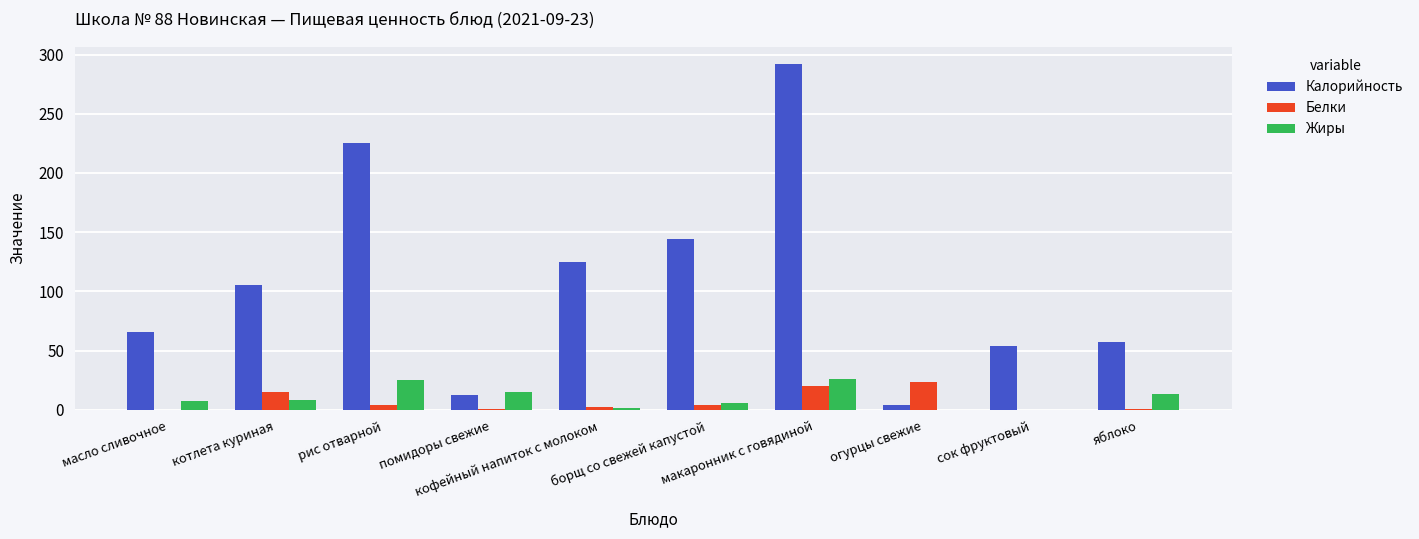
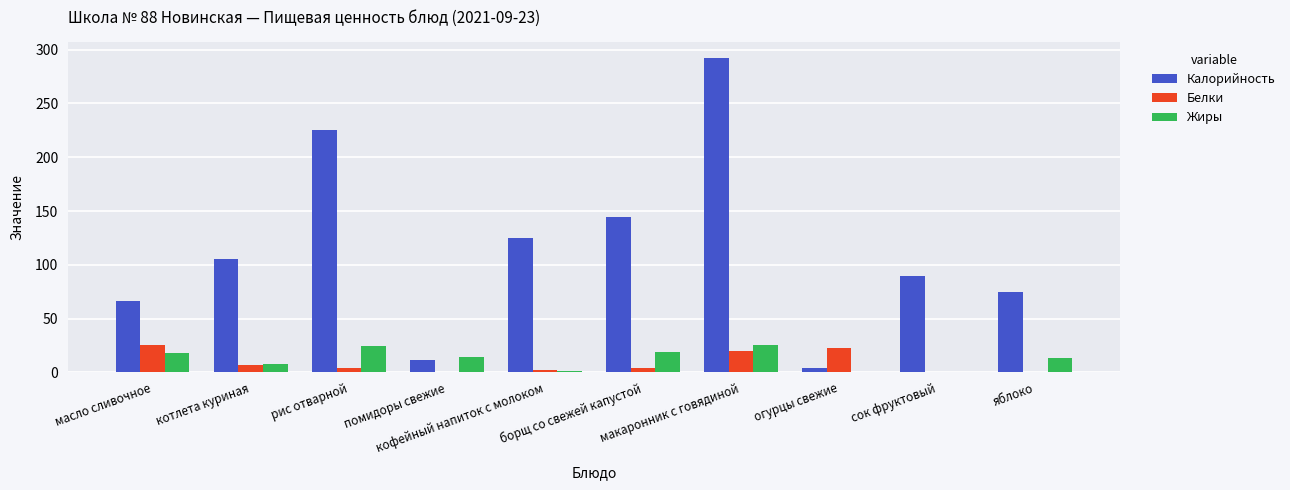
  {
    "Калорийность": {
      "масло сливочное": 66,
      "котлета куриная": 105,
      "рис отварной": 225,
      "помидоры свежие": 12,
      "кофейный напиток с молоком": 125,
      "борщ со свежей капустой": 144,
      "макаронник с говядиной": 292,
      "огурцы свежие": 4,
-     "сок фруктовый": 54,
-     "яблоко": 57
+     "сок фруктовый": 90,
+     "яблоко": 75
    },
    "Белки": {
-     "масло сливочное": 0,
-     "котлета куриная": 15,
+     "масло сливочное": 26,
+     "котлета куриная": 7,
      "рис отварной": 4,
      "борщ со свежей капустой": 4,
      "макаронник с говядиной": 20,
      "огурцы свежие": 23,
      "сок фруктовый": 0
    },
    "Жиры": {
-     "масло сливочное": 8,
+     "масло сливочное": 19,
      "котлета куриная": 8,
      "рис отварной": 25,
      "помидоры свежие": 15,
-     "борщ со свежей капустой": 6,
+     "борщ со свежей капустой": 19,
      "макаронник с говядиной": 26,
      "огурцы свежие": 0,
      "сок фруктовый": 0,
      "яблоко": 14
    }
  }
